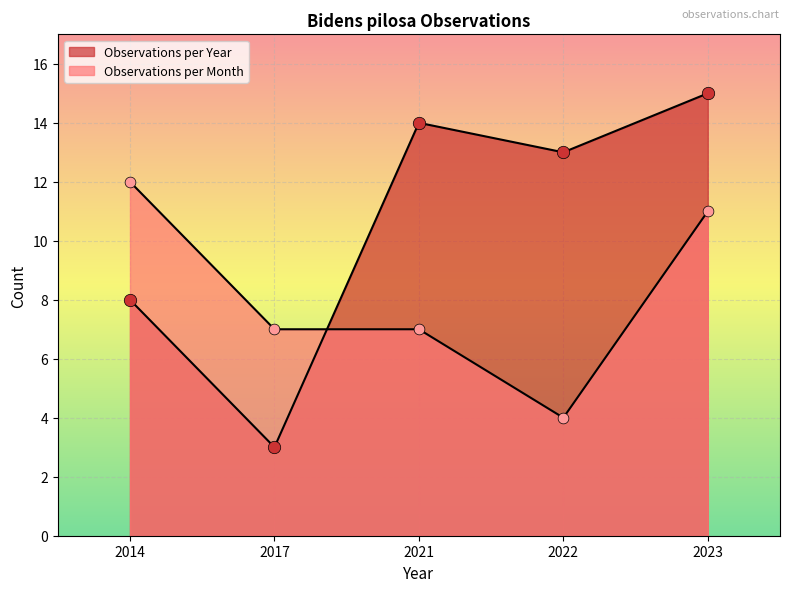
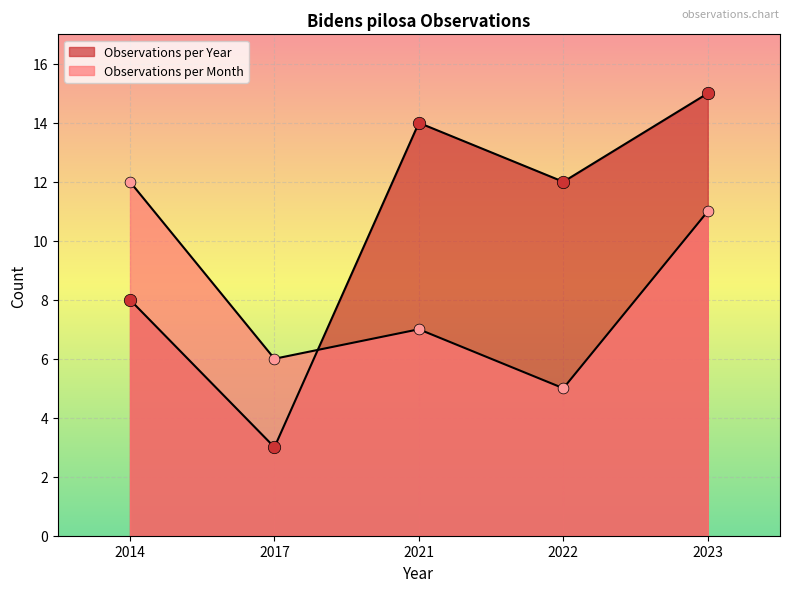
  {
    "Observations per Year": {
      "2014": 8,
      "2017": 3,
      "2021": 14,
-     "2022": 13,
+     "2022": 12,
      "2023": 15
    },
    "Observations per Month": {
      "2014": 12,
-     "2017": 7,
+     "2017": 6,
      "2021": 7,
-     "2022": 4,
+     "2022": 5,
      "2023": 11
    }
  }
